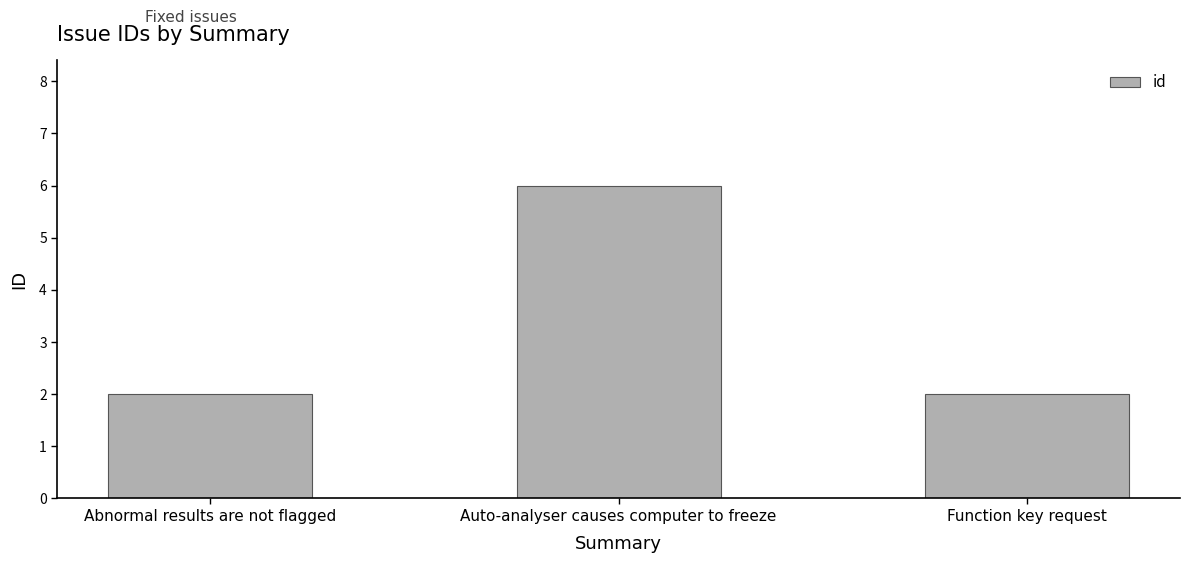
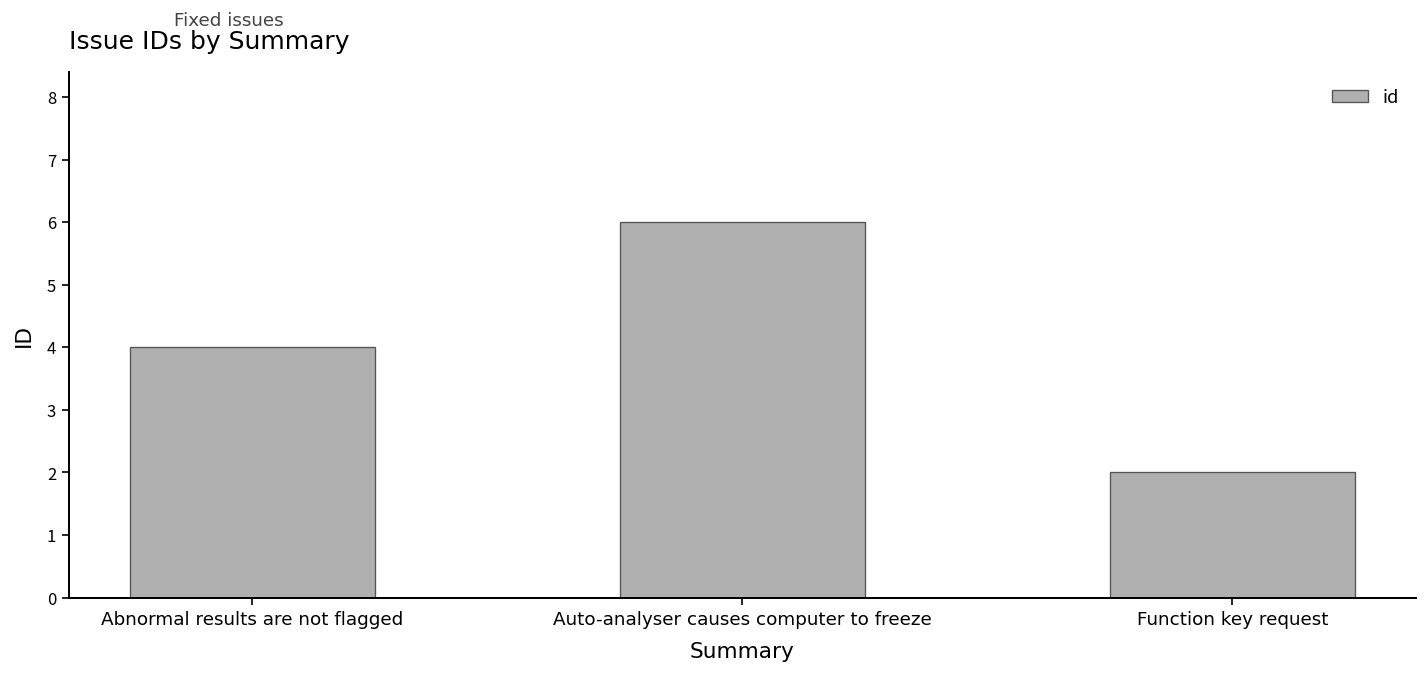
  {
-   "Abnormal results are not flagged": 2,
+   "Abnormal results are not flagged": 4,
    "Auto-analyser causes computer to freeze": 6,
    "Function key request": 2
  }
